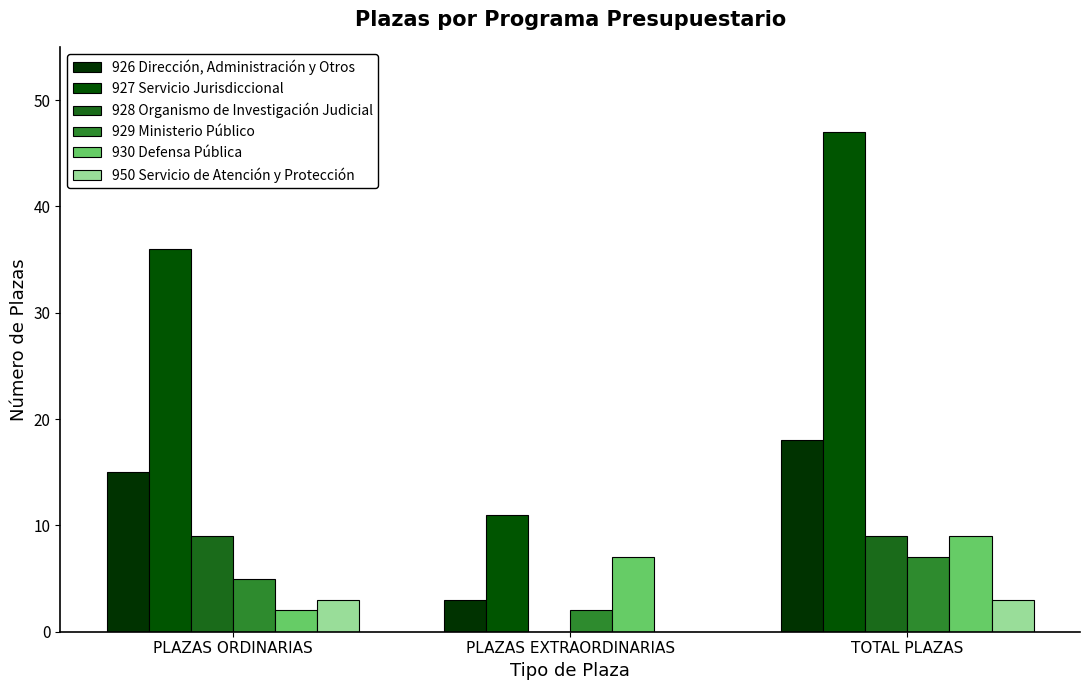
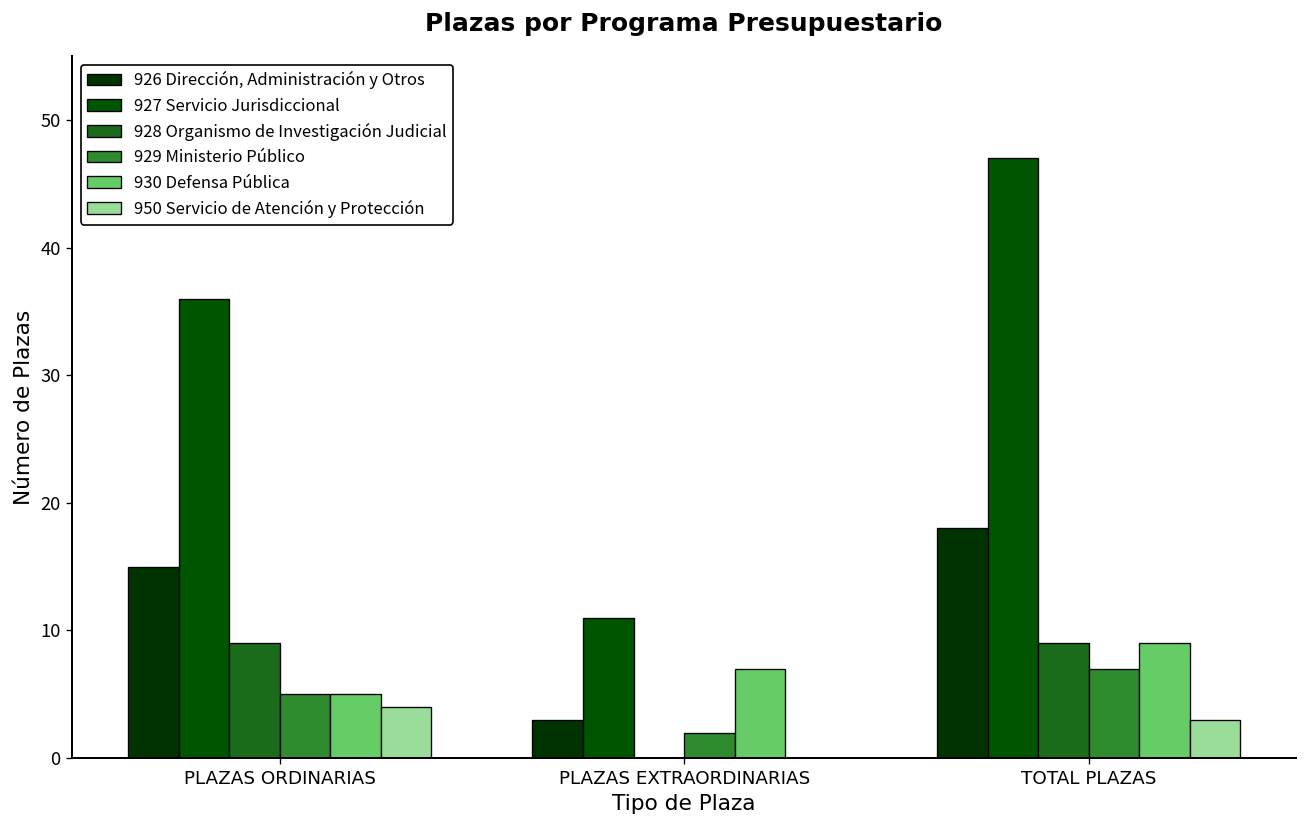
  {
    "930 Defensa Pública": {
-     "PLAZAS ORDINARIAS": 2,
+     "PLAZAS ORDINARIAS": 5,
      "PLAZAS EXTRAORDINARIAS": 7,
      "TOTAL PLAZAS": 9
    },
    "950 Servicio de Atención y Protección": {
-     "PLAZAS ORDINARIAS": 3,
+     "PLAZAS ORDINARIAS": 4,
      "PLAZAS EXTRAORDINARIAS": 0,
      "TOTAL PLAZAS": 3
    }
  }
